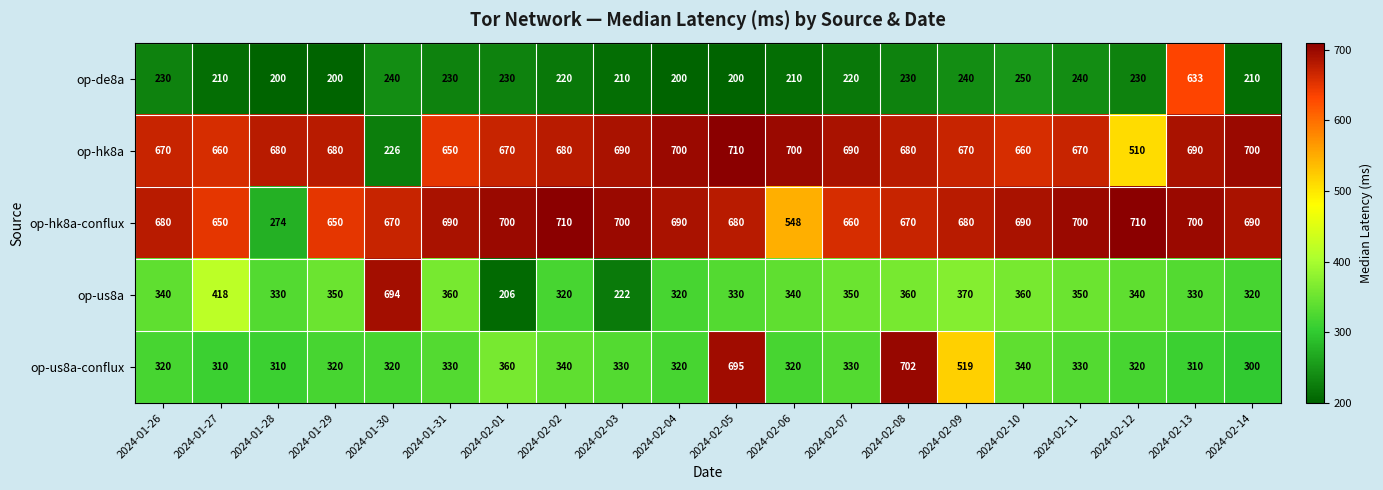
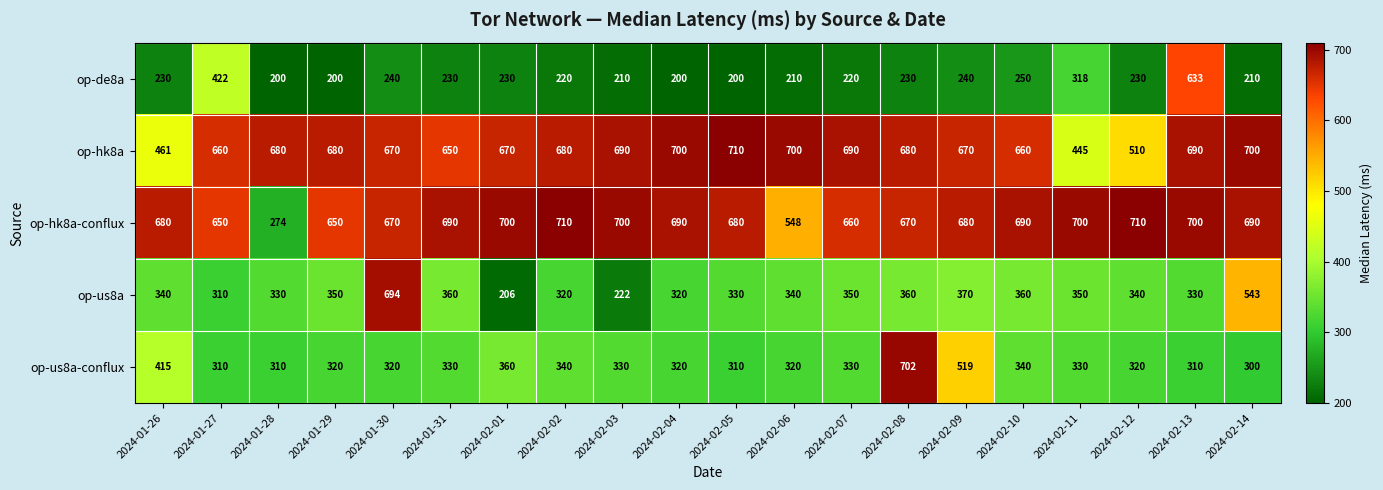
  {
    "op-de8a": {
      "2024-01-26": 230,
-     "2024-01-27": 210,
+     "2024-01-27": 422,
      "2024-01-28": 200,
      "2024-01-29": 200,
      "2024-01-30": 240,
      "2024-01-31": 230,
      "2024-02-01": 230,
      "2024-02-02": 220,
      "2024-02-03": 210,
      "2024-02-04": 200,
      "2024-02-05": 200,
      "2024-02-06": 210,
      "2024-02-07": 220,
      "2024-02-08": 230,
      "2024-02-09": 240,
      "2024-02-10": 250,
-     "2024-02-11": 240,
+     "2024-02-11": 318,
      "2024-02-12": 230,
      "2024-02-13": 633,
      "2024-02-14": 210
    },
    "op-hk8a": {
-     "2024-01-26": 670,
+     "2024-01-26": 461,
      "2024-01-27": 660,
      "2024-01-28": 680,
      "2024-01-29": 680,
-     "2024-01-30": 226,
+     "2024-01-30": 670,
      "2024-01-31": 650,
      "2024-02-01": 670,
      "2024-02-02": 680,
      "2024-02-03": 690,
      "2024-02-04": 700,
      "2024-02-05": 710,
      "2024-02-06": 700,
      "2024-02-07": 690,
      "2024-02-08": 680,
      "2024-02-09": 670,
      "2024-02-10": 660,
-     "2024-02-11": 670,
+     "2024-02-11": 445,
      "2024-02-12": 510,
      "2024-02-13": 690,
      "2024-02-14": 700
    },
    "op-hk8a-conflux": {
      "2024-01-26": 680,
      "2024-01-27": 650,
      "2024-01-28": 274,
      "2024-01-29": 650,
      "2024-01-30": 670,
      "2024-01-31": 690,
      "2024-02-01": 700,
      "2024-02-02": 710,
      "2024-02-03": 700,
      "2024-02-04": 690,
      "2024-02-05": 680,
      "2024-02-06": 548,
      "2024-02-07": 660,
      "2024-02-08": 670,
      "2024-02-09": 680,
      "2024-02-10": 690,
      "2024-02-11": 700,
      "2024-02-12": 710,
      "2024-02-13": 700,
      "2024-02-14": 690
    },
    "op-us8a": {
      "2024-01-26": 340,
-     "2024-01-27": 418,
+     "2024-01-27": 310,
      "2024-01-28": 330,
      "2024-01-29": 350,
      "2024-01-30": 694,
      "2024-01-31": 360,
      "2024-02-01": 206,
      "2024-02-02": 320,
      "2024-02-03": 222,
      "2024-02-04": 320,
      "2024-02-05": 330,
      "2024-02-06": 340,
      "2024-02-07": 350,
      "2024-02-08": 360,
      "2024-02-09": 370,
      "2024-02-10": 360,
      "2024-02-11": 350,
      "2024-02-12": 340,
      "2024-02-13": 330,
-     "2024-02-14": 320
+     "2024-02-14": 543
    },
    "op-us8a-conflux": {
-     "2024-01-26": 320,
+     "2024-01-26": 415,
      "2024-01-27": 310,
      "2024-01-28": 310,
      "2024-01-29": 320,
      "2024-01-30": 320,
      "2024-01-31": 330,
      "2024-02-01": 360,
      "2024-02-02": 340,
      "2024-02-03": 330,
      "2024-02-04": 320,
-     "2024-02-05": 695,
+     "2024-02-05": 310,
      "2024-02-06": 320,
      "2024-02-07": 330,
      "2024-02-08": 702,
      "2024-02-09": 519,
      "2024-02-10": 340,
      "2024-02-11": 330,
      "2024-02-12": 320,
      "2024-02-13": 310,
      "2024-02-14": 300
    }
  }
